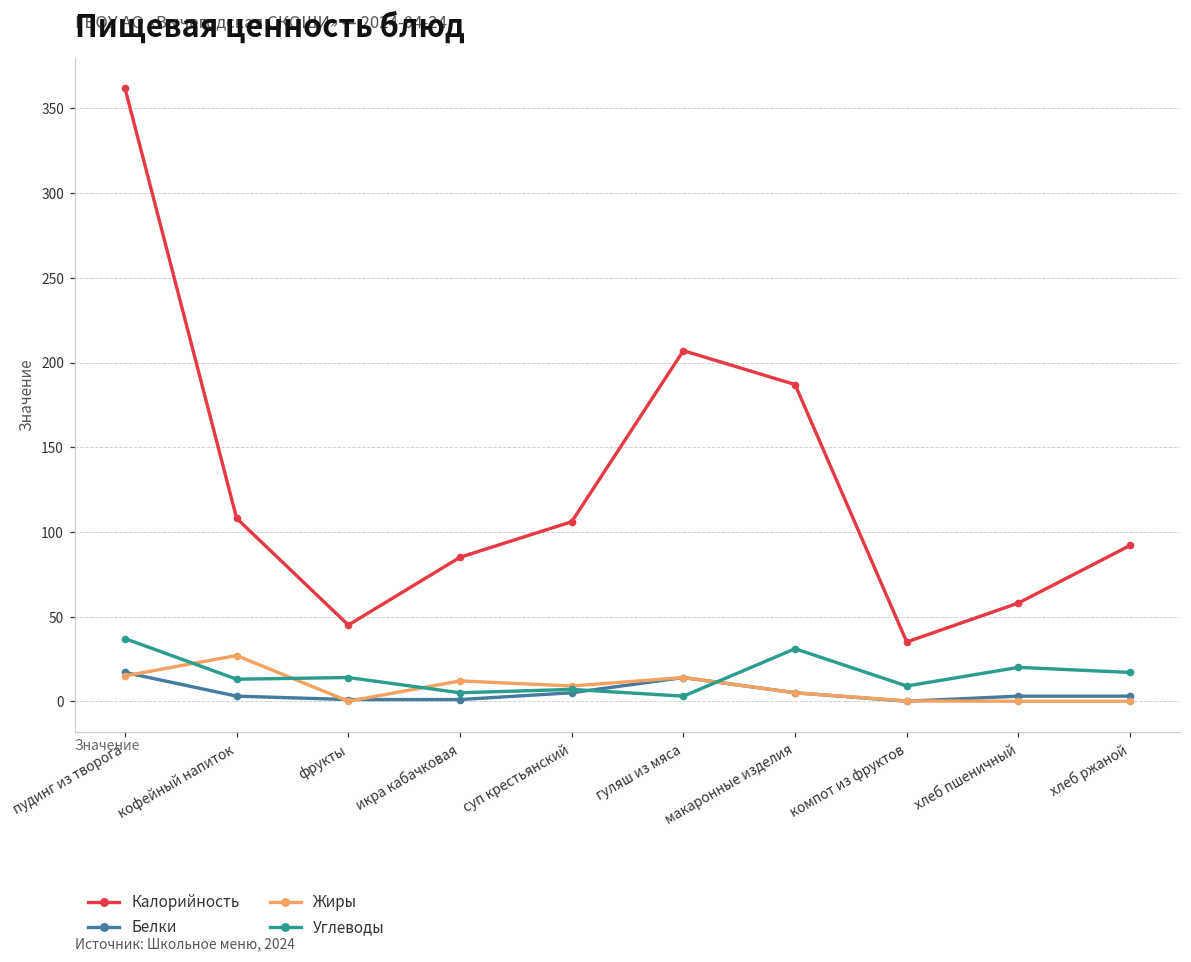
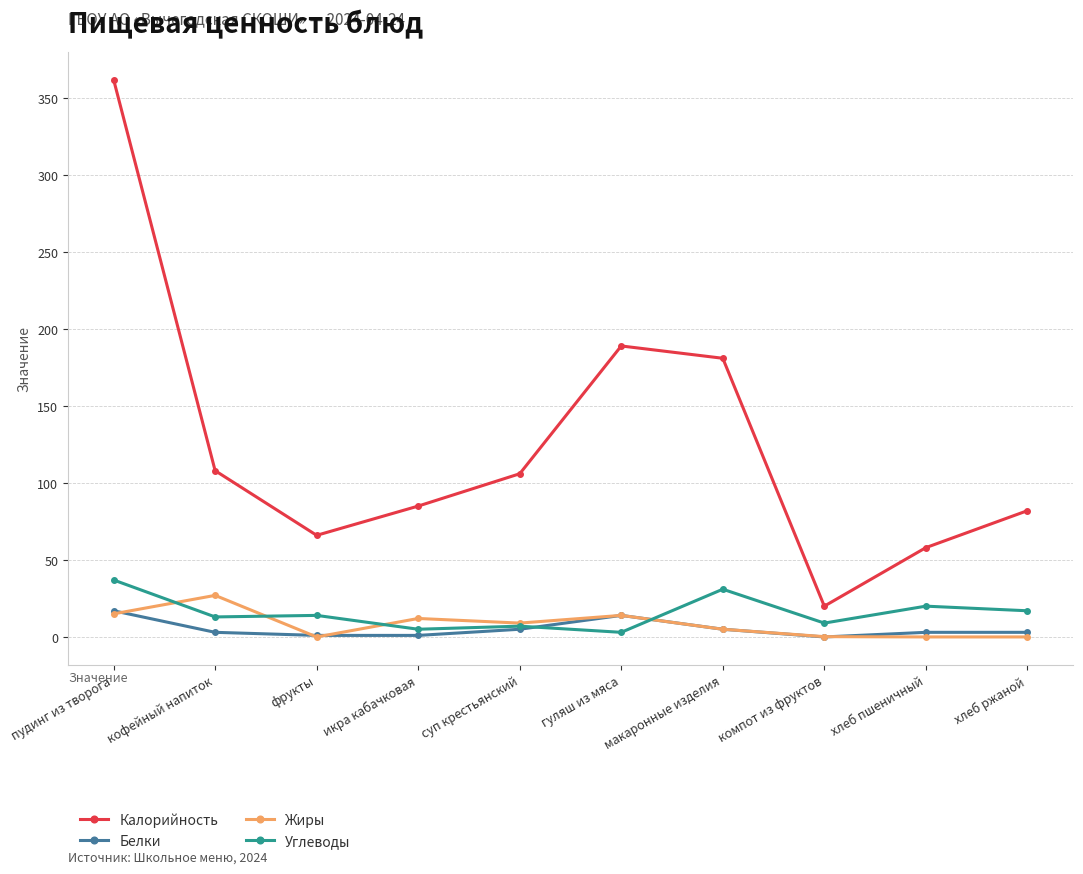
  {
    "Калорийность": {
      "пудинг из творога": 362,
      "кофейный напиток": 108,
-     "фрукты": 45,
+     "фрукты": 66,
      "икра кабачковая": 85,
      "суп крестьянский": 106,
-     "гуляш из мяса": 207,
-     "макаронные изделия": 187,
-     "компот из фруктов": 35,
+     "гуляш из мяса": 189,
+     "макаронные изделия": 181,
+     "компот из фруктов": 20,
      "хлеб пшеничный": 58,
-     "хлеб ржаной": 92
+     "хлеб ржаной": 82
    },
    "Жиры": {
      "пудинг из творога": 15,
      "кофейный напиток": 27,
      "икра кабачковая": 12,
      "суп крестьянский": 9,
      "хлеб пшеничный": 0,
      "хлеб ржаной": 0
    }
  }
